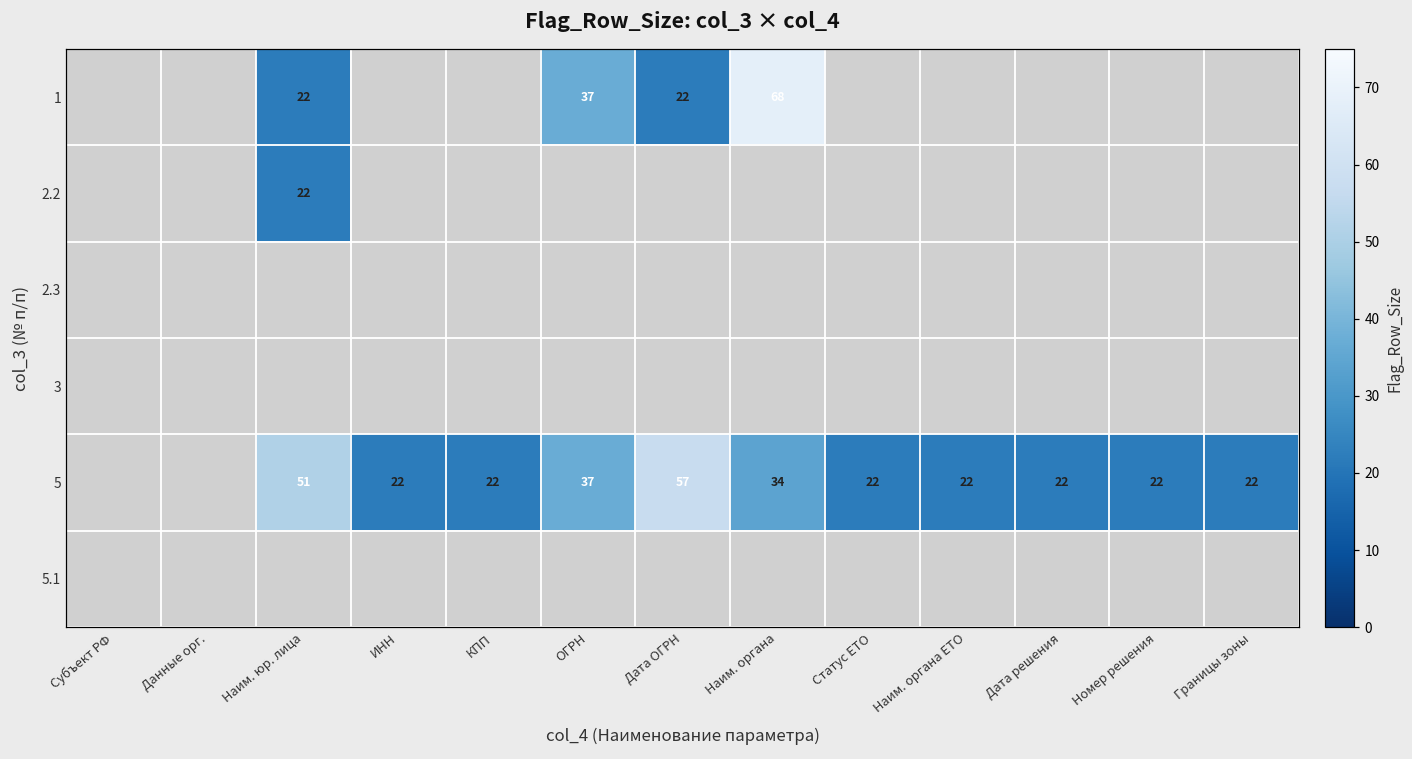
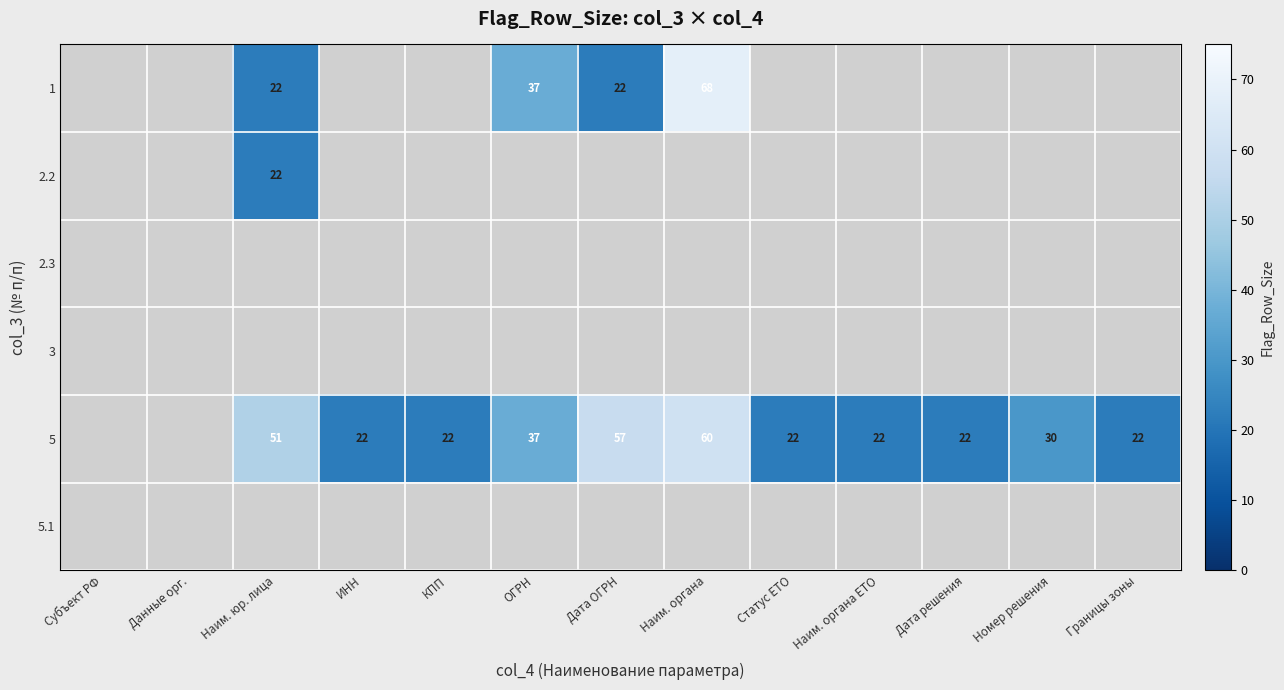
  {
    "1": {
      "Наим. юр. лица": 22,
      "ОГРН": 37,
      "Дата ОГРН": 22
    },
    "2.2": {
      "Наим. юр. лица": 22
    },
    "5": {
      "Наим. юр. лица": 51,
      "ИНН": 22,
      "КПП": 22,
      "ОГРН": 37,
      "Дата ОГРН": 57,
-     "Наим. органа": 34,
+     "Наим. органа": 60,
      "Статус ЕТО": 22,
      "Наим. органа ЕТО": 22,
      "Дата решения": 22,
-     "Номер решения": 22,
+     "Номер решения": 30,
      "Границы зоны": 22
    }
  }
